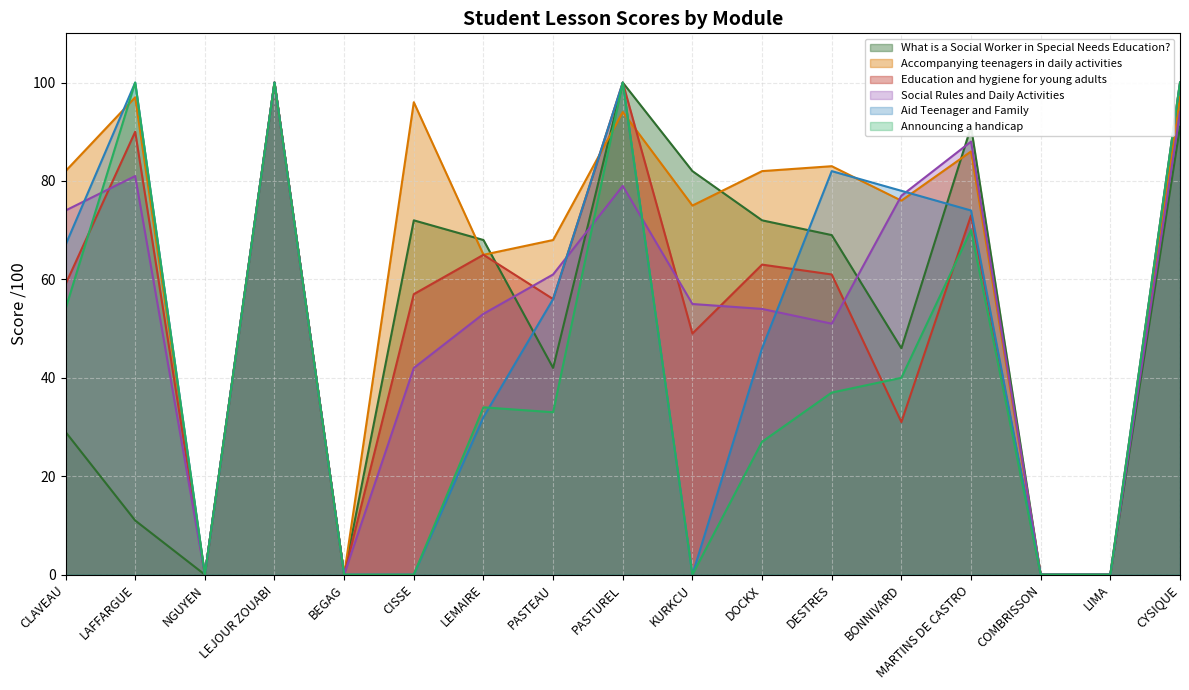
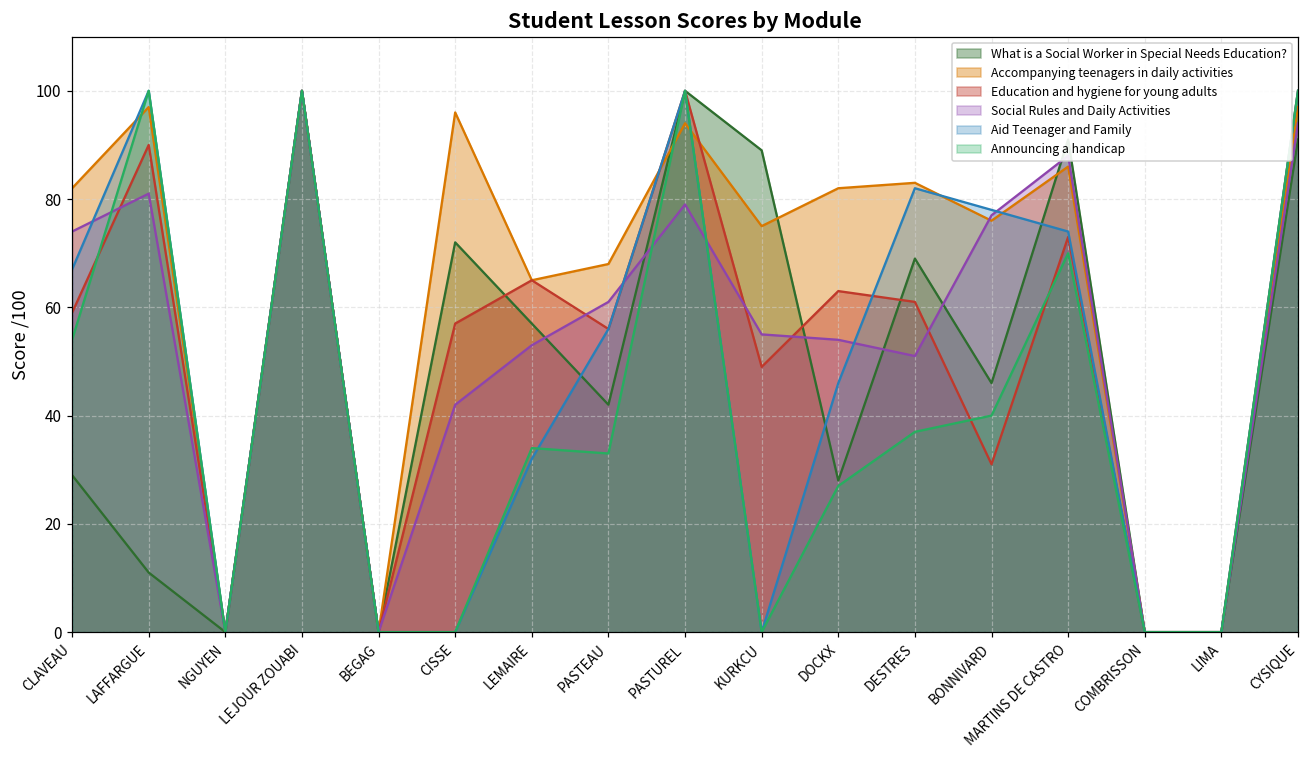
  {
    "What is a Social Worker in Special Needs Education?": {
      "CLAVEAU": 29,
      "LAFFARGUE": 11,
      "CISSE": 72,
-     "LEMAIRE": 68,
+     "LEMAIRE": 57,
      "PASTEAU": 42,
-     "KURKCU": 82,
-     "DOCKX": 72,
+     "KURKCU": 89,
+     "DOCKX": 28,
      "DESTRES": 69,
      "BONNIVARD": 46,
      "CYSIQUE": 91
    }
  }
